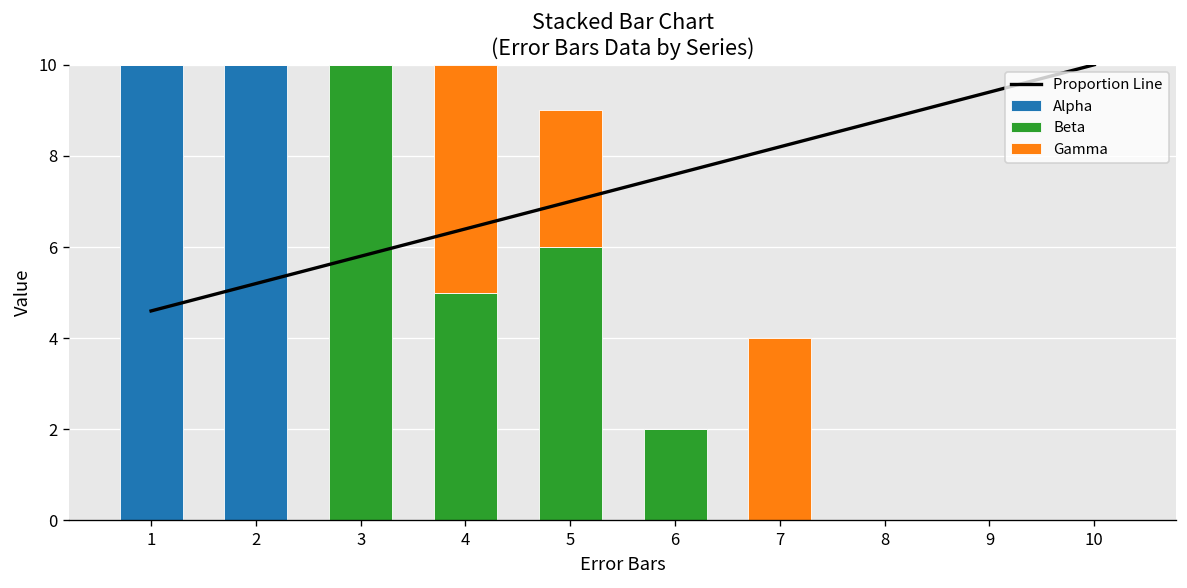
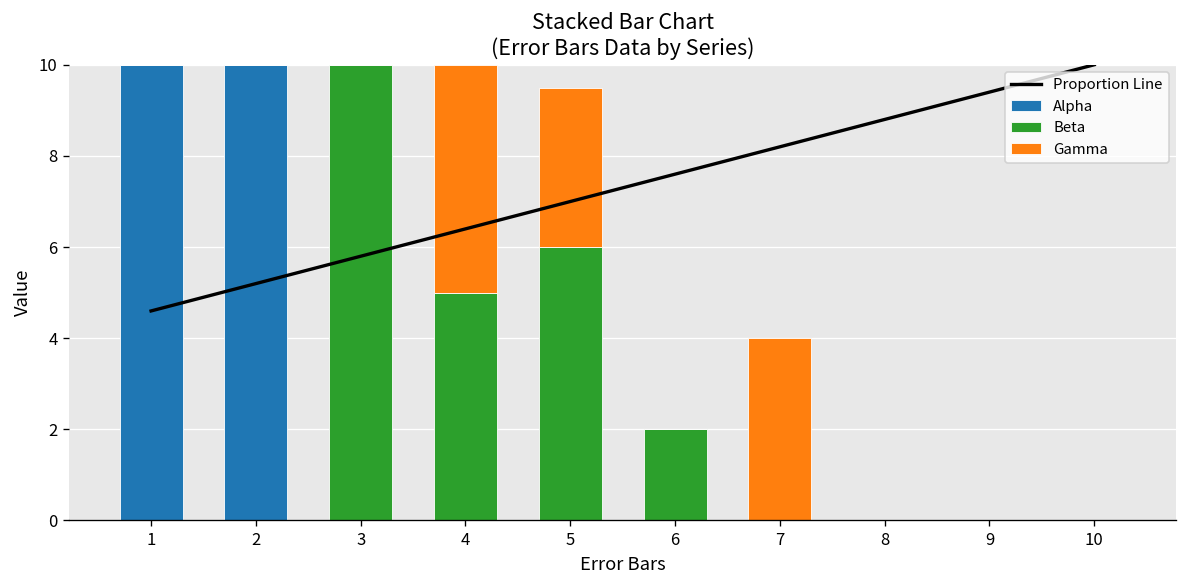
  {
    "Proportion Line": {
      "1": 4.6,
      "2": 5.2,
      "3": 5.8,
      "4": 6.4,
      "5": 7.0,
      "6": 7.6,
      "7": 8.2,
      "8": 8.8,
      "9": 9.4,
      "10": 10.0
    },
    "Alpha": {
      "1": 10.0,
      "2": 10.0,
      "3": 0.0,
      "4": 0.0,
      "5": 0.0,
      "6": 0.0,
      "7": 0.0,
      "8": 0.0,
      "9": 0.0,
      "10": 0.0
    },
    "Gamma": {
      "1": 0.0,
      "2": 0.0,
      "3": 0.0,
      "4": 5.0,
-     "5": 3.0,
+     "5": 3.5,
      "6": 0.0,
      "7": 4.0,
      "8": 0.0,
      "9": 0.0,
      "10": 0.0
    }
  }
